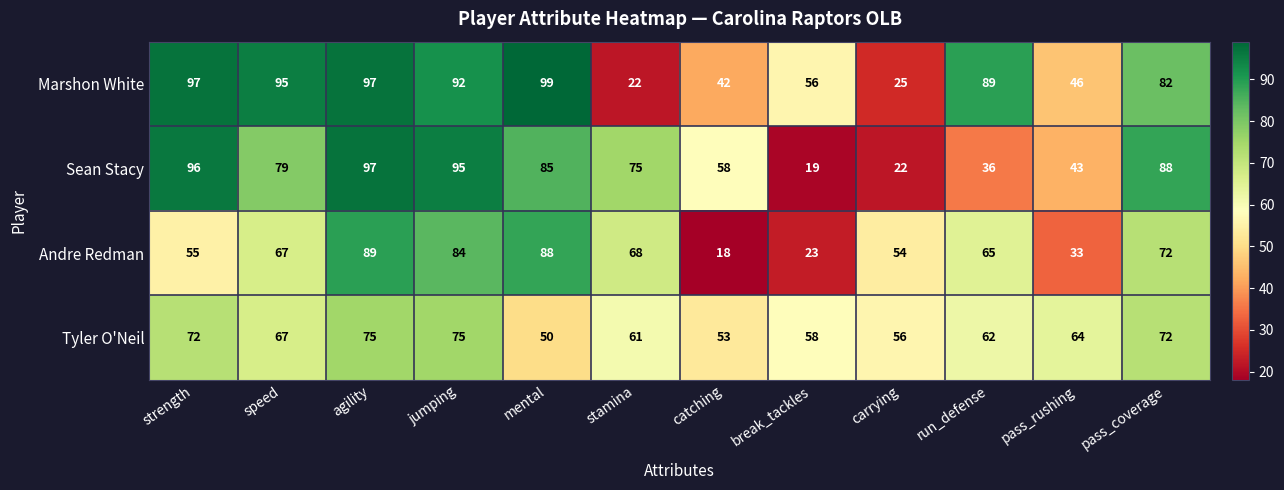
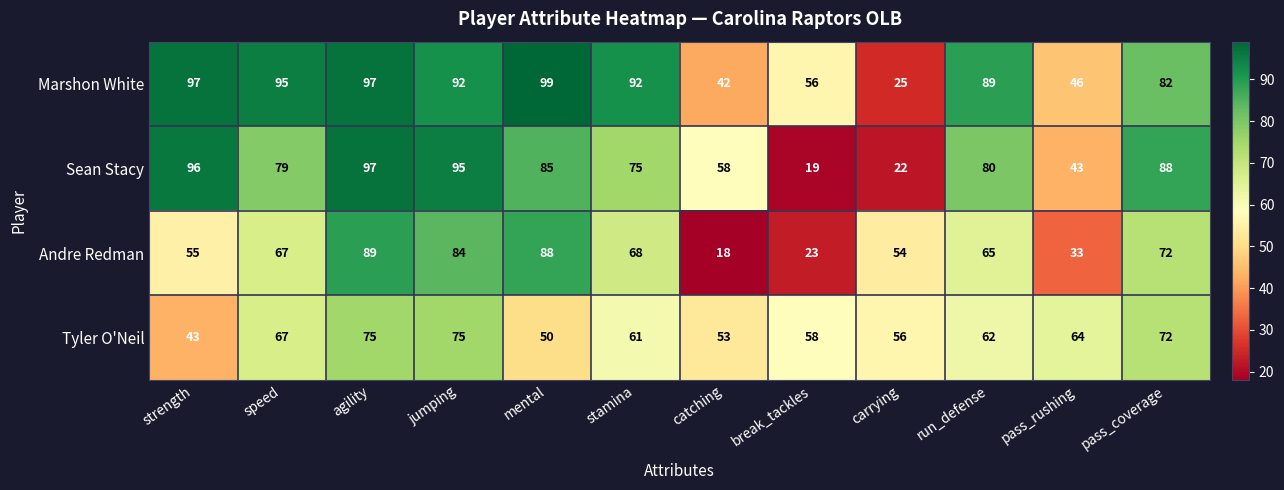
  {
    "Marshon White": {
      "strength": 97,
      "speed": 95,
      "agility": 97,
      "jumping": 92,
      "mental": 99,
-     "stamina": 22,
+     "stamina": 92,
      "catching": 42,
      "break_tackles": 56,
      "carrying": 25,
      "run_defense": 89,
      "pass_rushing": 46,
      "pass_coverage": 82
    },
    "Sean Stacy": {
      "strength": 96,
      "speed": 79,
      "agility": 97,
      "jumping": 95,
      "mental": 85,
      "stamina": 75,
      "catching": 58,
      "break_tackles": 19,
      "carrying": 22,
-     "run_defense": 36,
+     "run_defense": 80,
      "pass_rushing": 43,
      "pass_coverage": 88
    },
    "Andre Redman": {
      "strength": 55,
      "speed": 67,
      "agility": 89,
      "jumping": 84,
      "mental": 88,
      "stamina": 68,
      "catching": 18,
      "break_tackles": 23,
      "carrying": 54,
      "run_defense": 65,
      "pass_rushing": 33,
      "pass_coverage": 72
    },
    "Tyler O'Neil": {
-     "strength": 72,
+     "strength": 43,
      "speed": 67,
      "agility": 75,
      "jumping": 75,
      "mental": 50,
      "stamina": 61,
      "catching": 53,
      "break_tackles": 58,
      "carrying": 56,
      "run_defense": 62,
      "pass_rushing": 64,
      "pass_coverage": 72
    }
  }
